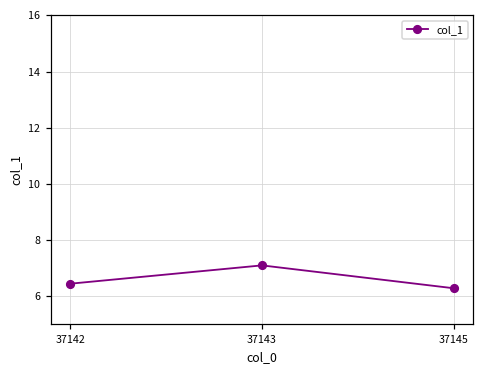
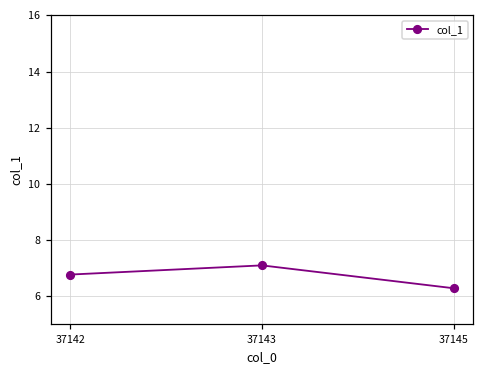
  {
-   "37142": 6.4,
+   "37142": 6.8,
    "37143": 7.1,
    "37145": 6.3
  }
